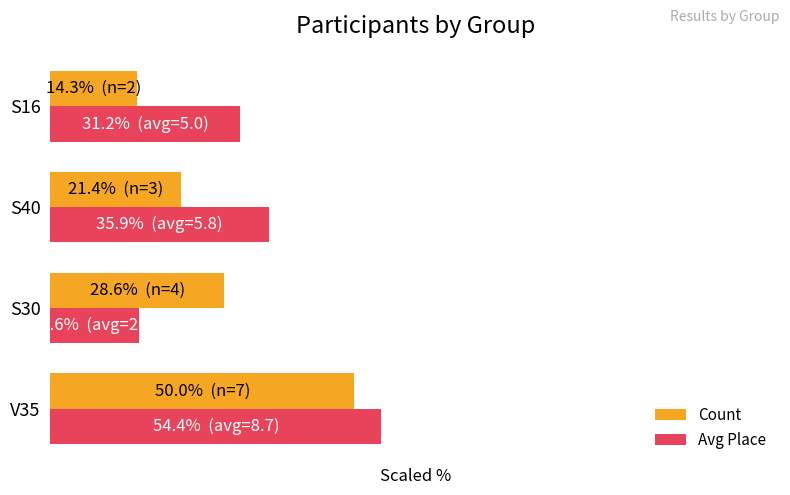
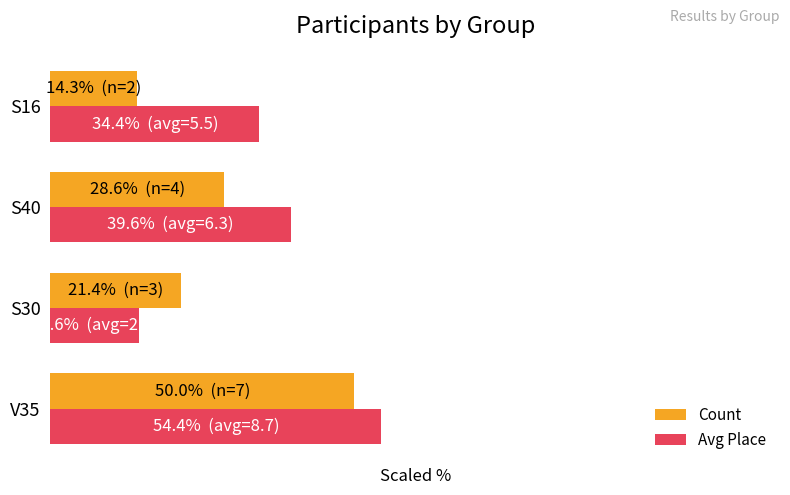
  {
    "Count": {
      "S16": "14.3%",
-     "S40": "21.4% (n=3)",
-     "S30": "28.6% (n=4)",
+     "S40": "28.6% (n=4)",
+     "S30": "21.4% (n=3)",
      "V35": "50.0%"
    },
    "Avg Place": {
-     "S16": "31.2% (avg=5.0)",
-     "S40": "35.9% (avg=5.8)",
+     "S16": "34.4% (avg=5.5)",
+     "S40": "39.6% (avg=6.3)",
      "S30": "14.6%",
      "V35": "54.4%"
    }
  }
